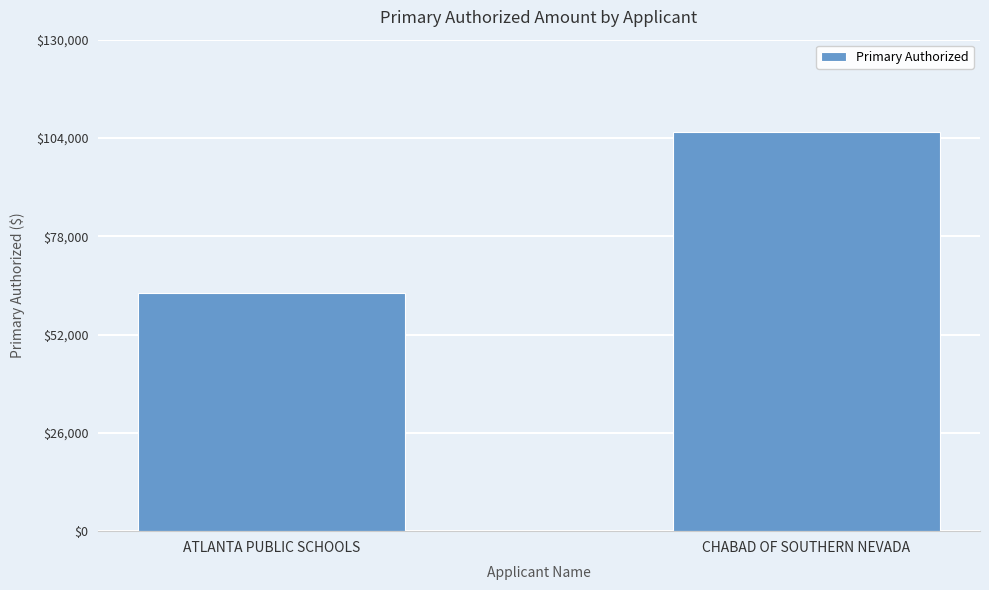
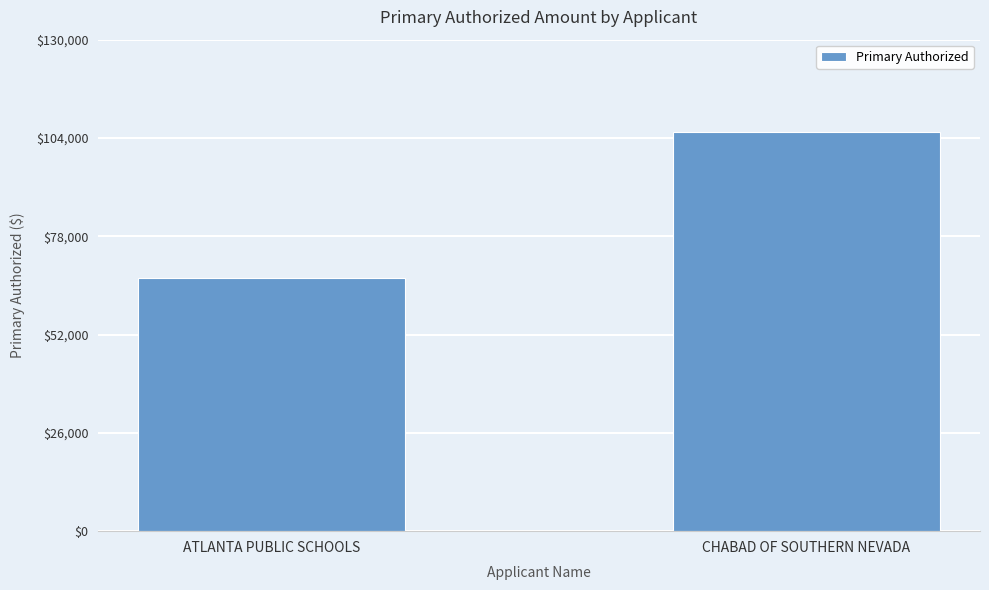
  {
-   "ATLANTA PUBLIC SCHOOLS": "$63,000",
+   "ATLANTA PUBLIC SCHOOLS": "$67,000",
    "CHABAD OF SOUTHERN NEVADA": "$106,000"
  }
